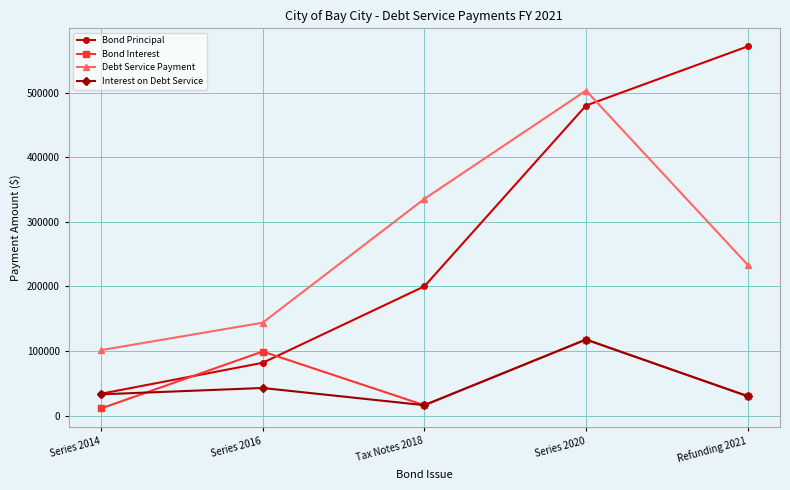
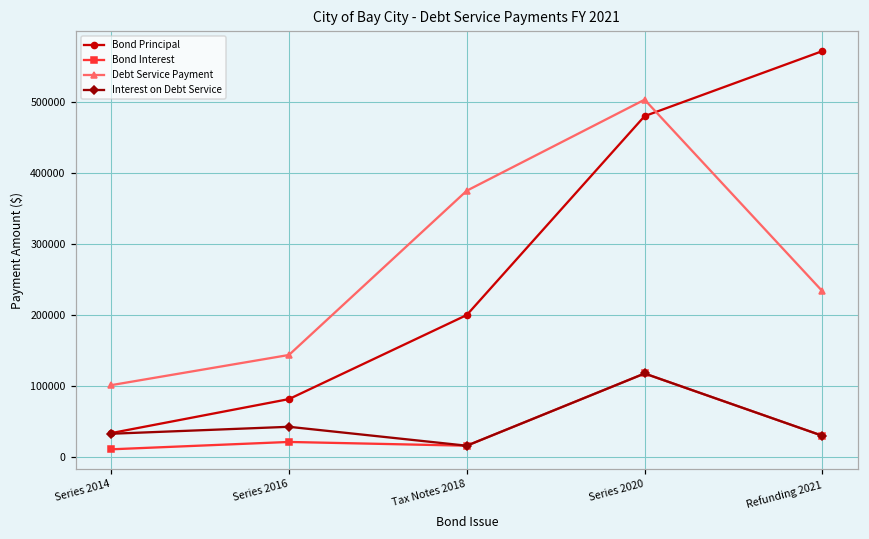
  {
    "Bond Interest": {
      "Series 2014": 10000,
-     "Series 2016": 100000
+     "Series 2016": 20000
    },
    "Debt Service Payment": {
      "Series 2014": 100000,
      "Series 2016": 140000,
-     "Tax Notes 2018": 340000,
+     "Tax Notes 2018": 380000,
      "Series 2020": 500000,
      "Refunding 2021": 230000
    }
  }
